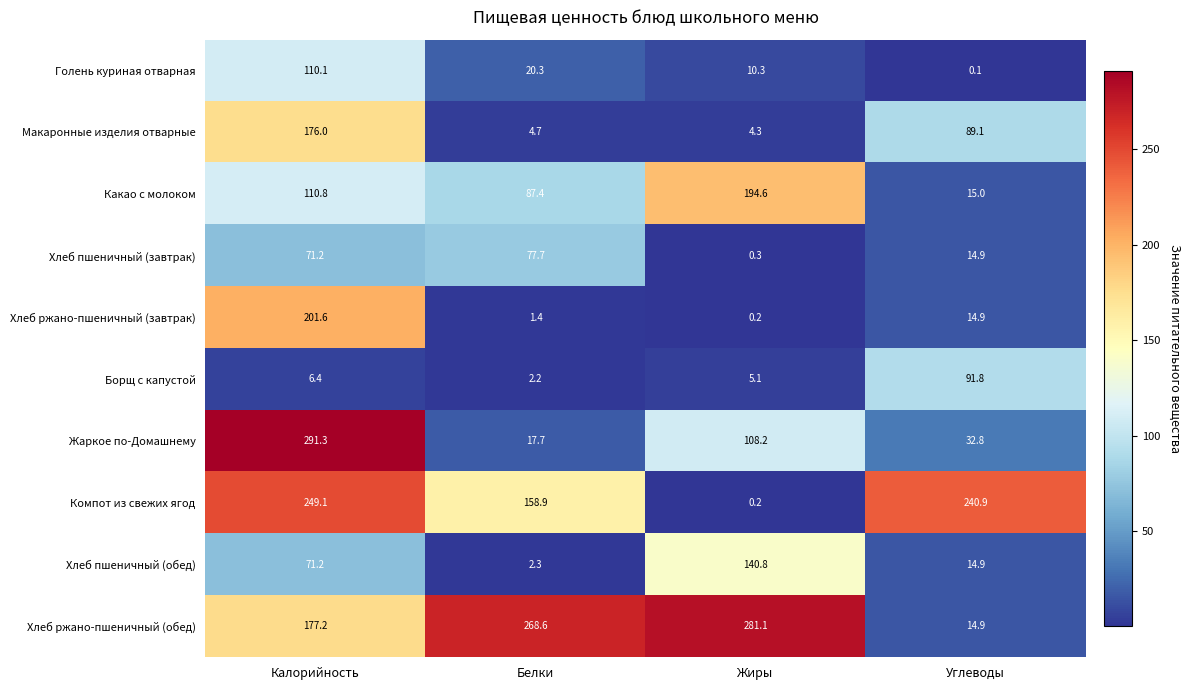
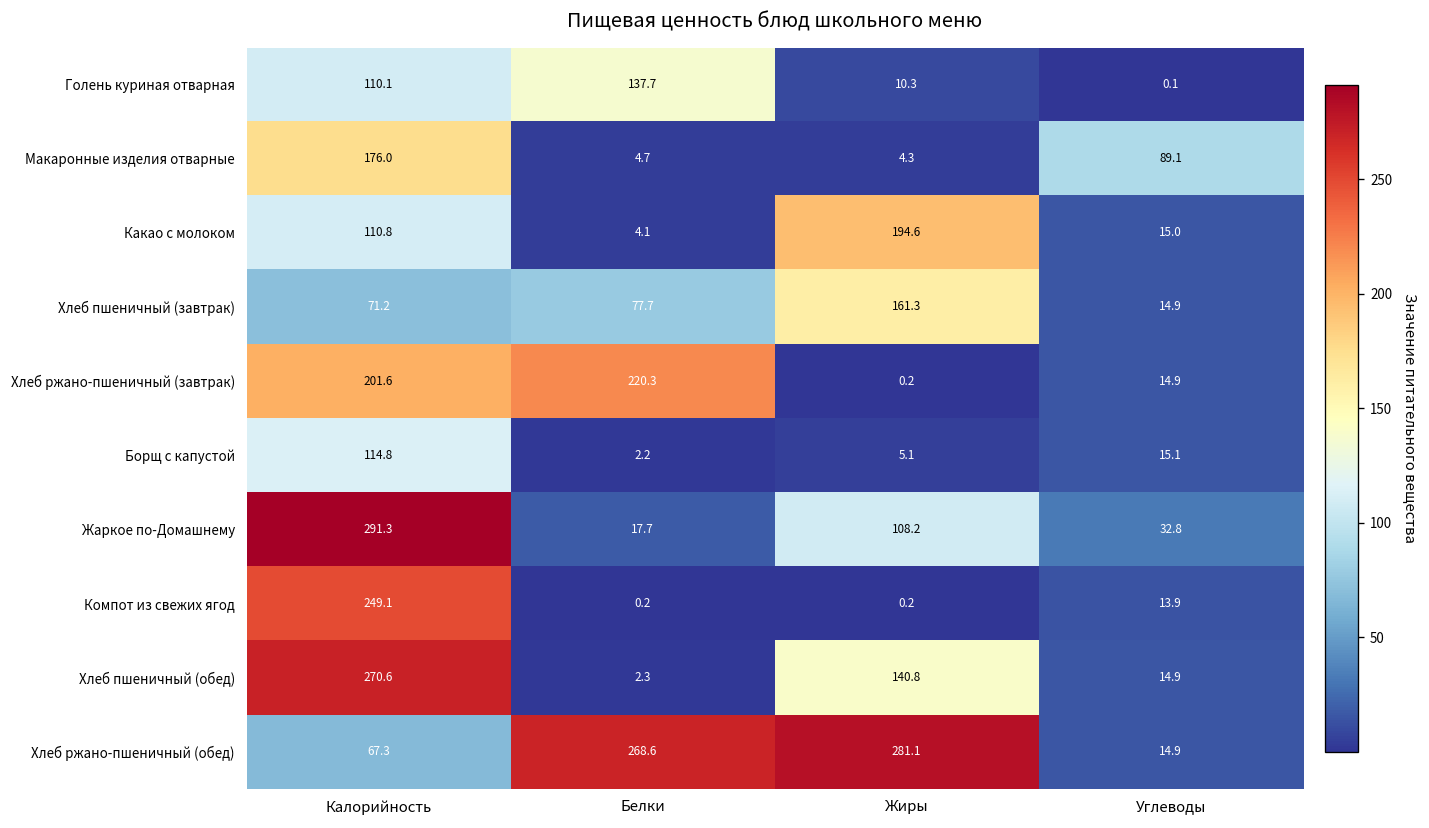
  {
    "Голень куриная отварная": {
      "Калорийность": 110.1,
-     "Белки": 20.3,
+     "Белки": 137.7,
      "Жиры": 10.3,
      "Углеводы": 0.1
    },
    "Макаронные изделия отварные": {
      "Калорийность": 176.0,
      "Белки": 4.7,
      "Жиры": 4.3,
      "Углеводы": 89.1
    },
    "Какао с молоком": {
      "Калорийность": 110.8,
-     "Белки": 87.4,
+     "Белки": 4.1,
      "Жиры": 194.6,
      "Углеводы": 15.0
    },
    "Хлеб пшеничный (завтрак)": {
      "Калорийность": 71.2,
      "Белки": 77.7,
-     "Жиры": 0.3,
+     "Жиры": 161.3,
      "Углеводы": 14.9
    },
    "Хлеб ржано-пшеничный (завтрак)": {
      "Калорийность": 201.6,
-     "Белки": 1.4,
+     "Белки": 220.3,
      "Жиры": 0.2,
      "Углеводы": 14.9
    },
    "Борщ с капустой": {
-     "Калорийность": 6.4,
+     "Калорийность": 114.8,
      "Белки": 2.2,
      "Жиры": 5.1,
-     "Углеводы": 91.8
+     "Углеводы": 15.1
    },
    "Жаркое по-Домашнему": {
      "Калорийность": 291.3,
      "Белки": 17.7,
      "Жиры": 108.2,
      "Углеводы": 32.8
    },
    "Компот из свежих ягод": {
      "Калорийность": 249.1,
-     "Белки": 158.9,
+     "Белки": 0.2,
      "Жиры": 0.2,
-     "Углеводы": 240.9
+     "Углеводы": 13.9
    },
    "Хлеб пшеничный (обед)": {
-     "Калорийность": 71.2,
+     "Калорийность": 270.6,
      "Белки": 2.3,
      "Жиры": 140.8,
      "Углеводы": 14.9
    },
    "Хлеб ржано-пшеничный (обед)": {
-     "Калорийность": 177.2,
+     "Калорийность": 67.3,
      "Белки": 268.6,
      "Жиры": 281.1,
      "Углеводы": 14.9
    }
  }
